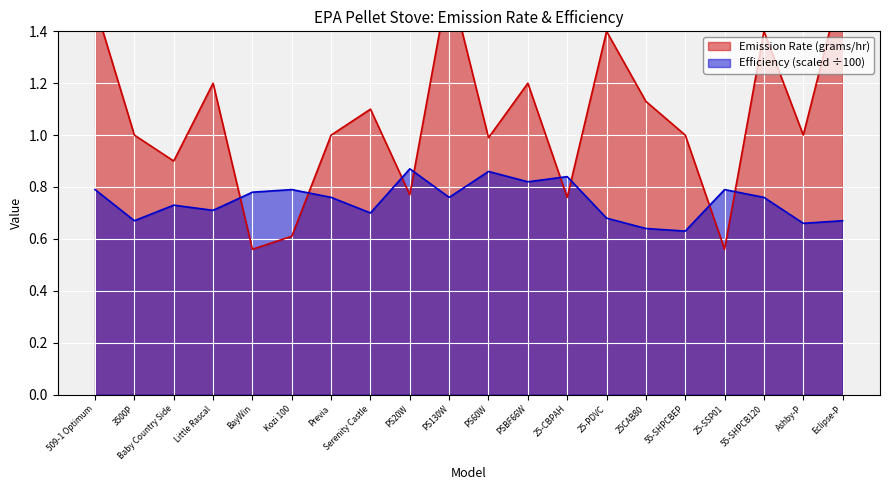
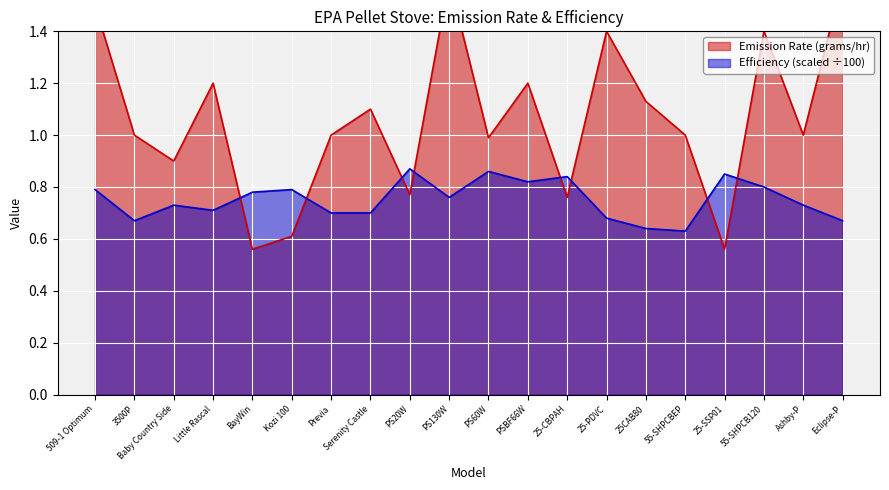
  {
    "Emission Rate (grams/hr)": {
      "3500P": 1.00,
      "Baby Country Side": 0.90,
      "Little Rascal": 1.20,
      "BayWin": 0.56,
      "Kozi 100": 0.61,
      "Previa": 1.00,
      "Serenity Castle": 1.10,
      "PS20W": 0.77,
      "PS60W": 0.99,
      "PSBF66W": 1.20,
      "25-CBPAH": 0.76,
      "25-PDVC": 1.40,
      "25CAB80": 1.13,
      "55-SHPCBEP": 1.00,
      "25-SSP01": 0.56,
      "55-SHPCB120": 1.40,
      "Ashby-P": 1.00
    },
    "Efficiency (scaled ÷100)": {
      "509-1 Optimum": 0.79,
      "3500P": 0.67,
      "Baby Country Side": 0.73,
      "Little Rascal": 0.71,
      "BayWin": 0.78,
      "Kozi 100": 0.79,
-     "Previa": 0.76,
+     "Previa": 0.70,
      "Serenity Castle": 0.70,
      "PS20W": 0.87,
      "PS130W": 0.76,
      "PS60W": 0.86,
      "PSBF66W": 0.82,
      "25-CBPAH": 0.84,
      "25-PDVC": 0.68,
      "25CAB80": 0.64,
      "55-SHPCBEP": 0.63,
-     "25-SSP01": 0.79,
-     "55-SHPCB120": 0.76,
-     "Ashby-P": 0.66,
+     "25-SSP01": 0.85,
+     "55-SHPCB120": 0.80,
+     "Ashby-P": 0.73,
      "Eclipse-P": 0.67
    }
  }
